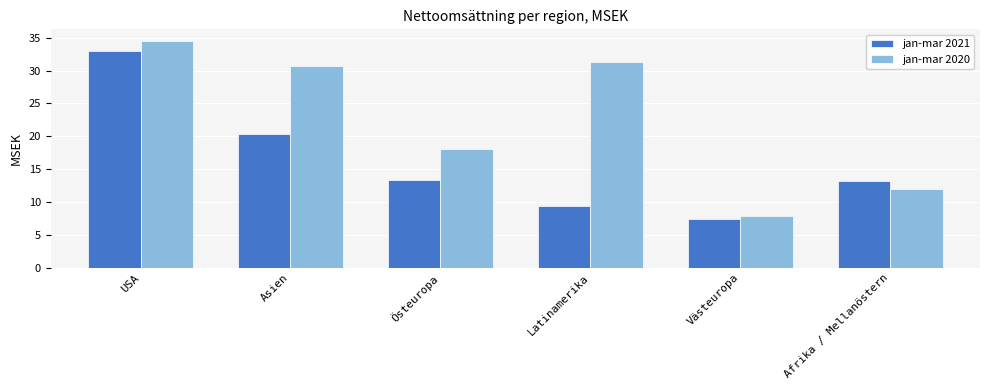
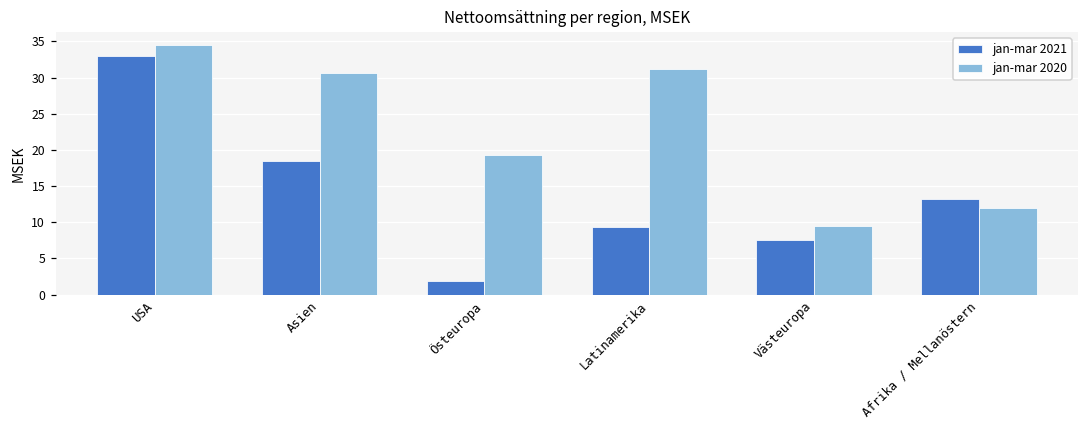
  {
    "jan-mar 2021": {
      "USA": 33,
-     "Asien": 20,
-     "Östeuropa": 13,
+     "Asien": 18,
+     "Östeuropa": 2,
      "Latinamerika": 9,
      "Västeuropa": 7,
      "Afrika / Mellanöstern": 13
    },
    "jan-mar 2020": {
      "USA": 35,
      "Asien": 31,
-     "Östeuropa": 18,
+     "Östeuropa": 19,
      "Latinamerika": 31,
-     "Västeuropa": 8,
+     "Västeuropa": 10,
      "Afrika / Mellanöstern": 12
    }
  }
